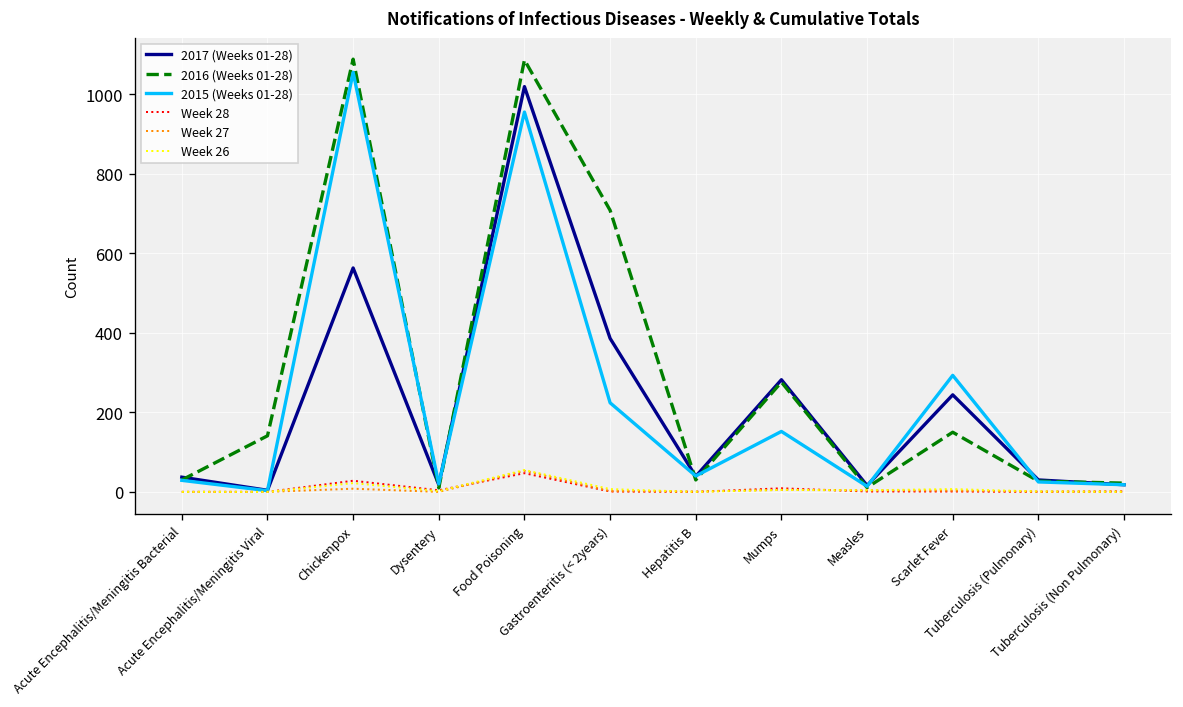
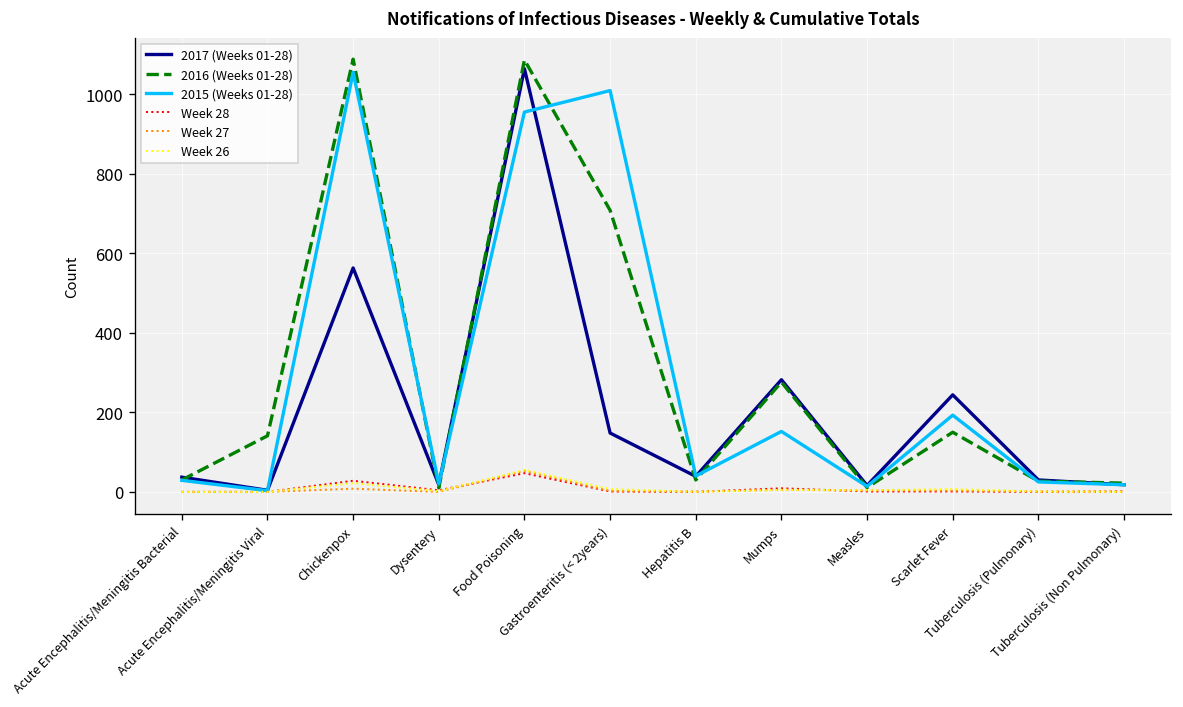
  {
    "2017 (Weeks 01-28)": {
      "Chickenpox": 560,
-     "Food Poisoning": 1020,
-     "Gastroenteritis (< 2years)": 390,
+     "Food Poisoning": 1060,
+     "Gastroenteritis (< 2years)": 150,
      "Scarlet Fever": 240
    },
    "2016 (Weeks 01-28)": {
      "Acute Encephalitis/Meningitis Viral": 140,
      "Chickenpox": 1090,
      "Food Poisoning": 1090,
      "Gastroenteritis (< 2years)": 710,
      "Hepatitis B": 30,
      "Scarlet Fever": 150
    },
    "2015 (Weeks 01-28)": {
      "Chickenpox": 1060,
      "Food Poisoning": 960,
-     "Gastroenteritis (< 2years)": 220,
+     "Gastroenteritis (< 2years)": 1010,
      "Mumps": 150,
-     "Scarlet Fever": 290
+     "Scarlet Fever": 190
    },
    "Week 27": {
      "Chickenpox": 10
    }
  }
